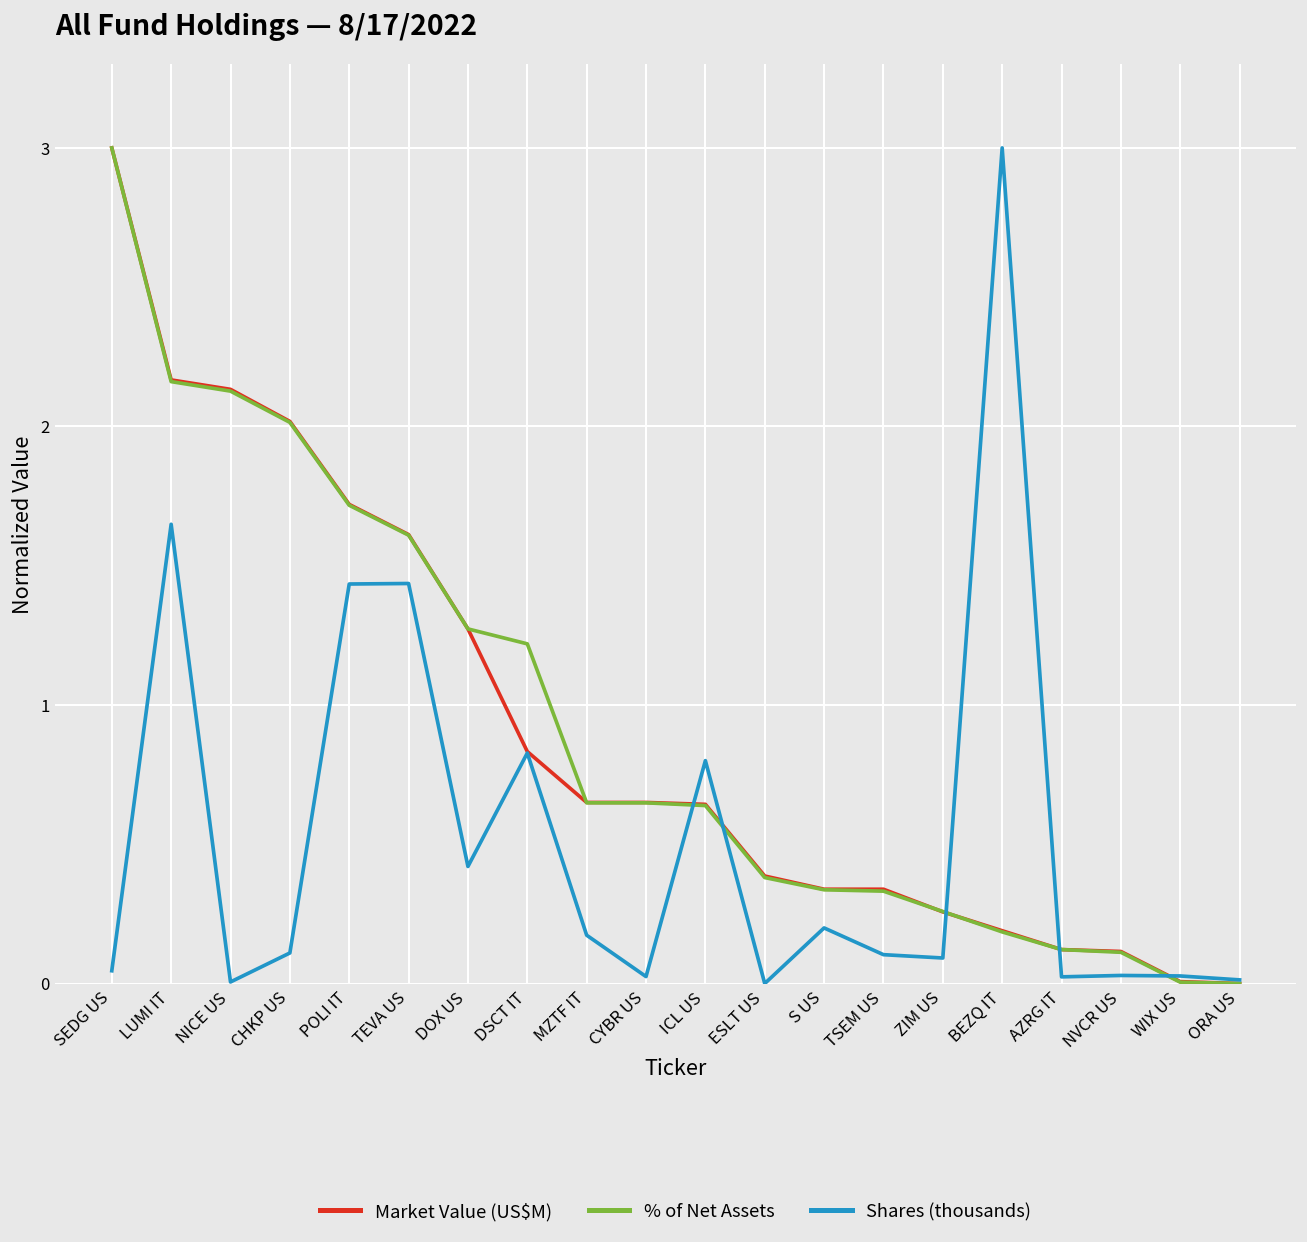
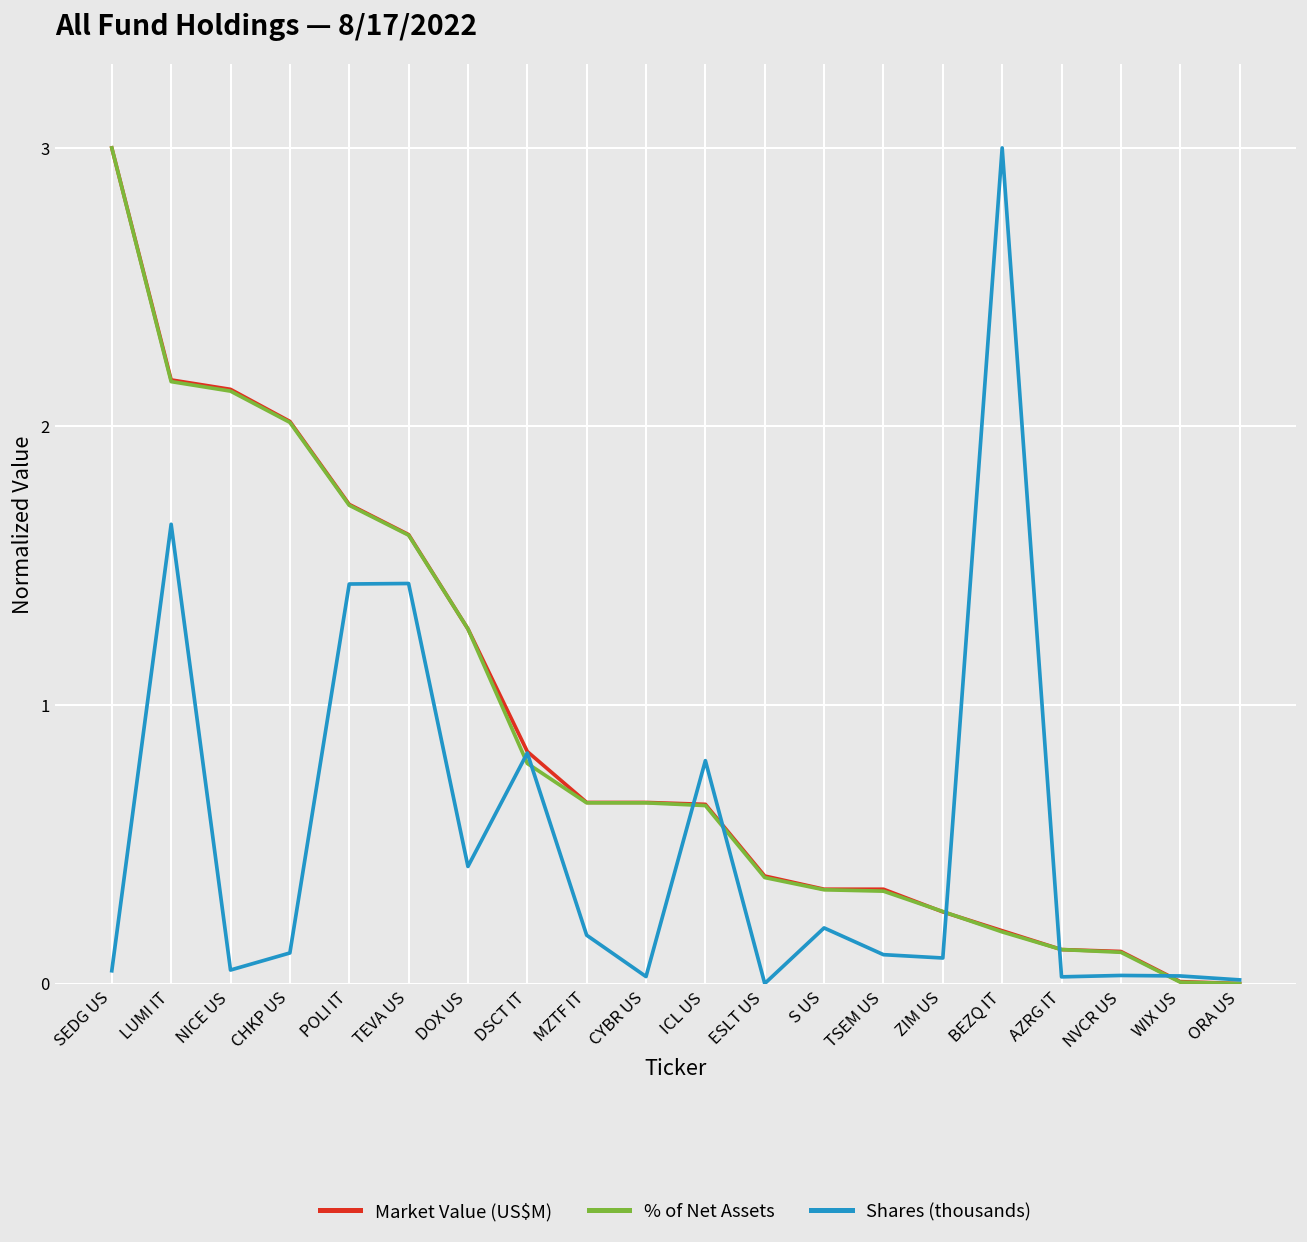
  {
    "% of Net Assets": {
-     "DSCT IT": 1.22
+     "DSCT IT": 0.79
    },
    "Shares (thousands)": {
      "SEDG US": 0.05,
      "LUMI IT": 1.65,
-     "NICE US": 0.01,
+     "NICE US": 0.05,
      "CHKP US": 0.11,
      "POLI IT": 1.43,
      "TEVA US": 1.44,
      "DOX US": 0.42,
      "MZTF IT": 0.17,
      "CYBR US": 0.03,
      "ICL US": 0.80,
      "ESLT US": 0.00,
      "S US": 0.20,
      "TSEM US": 0.10,
      "ZIM US": 0.09,
      "BEZQ IT": 3.00,
      "AZRG IT": 0.02,
      "NVCR US": 0.03,
      "WIX US": 0.03,
      "ORA US": 0.01
    }
  }
